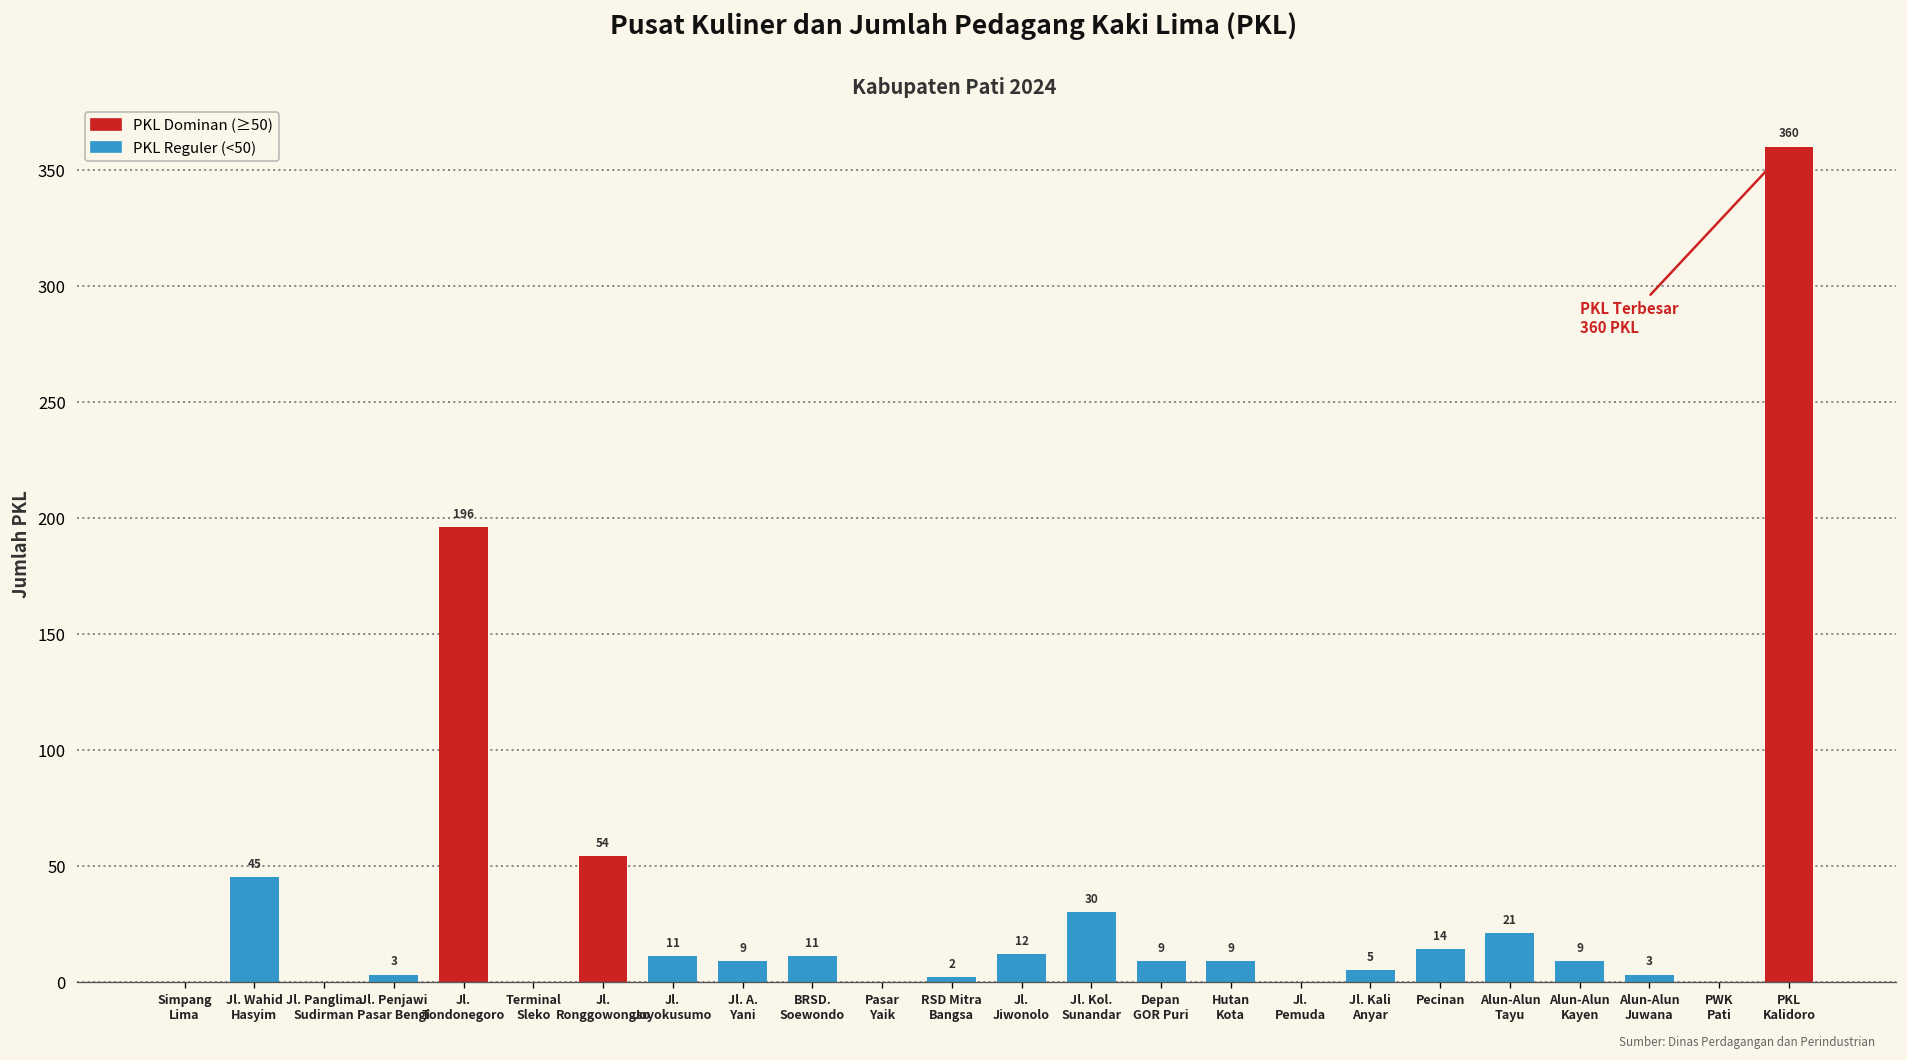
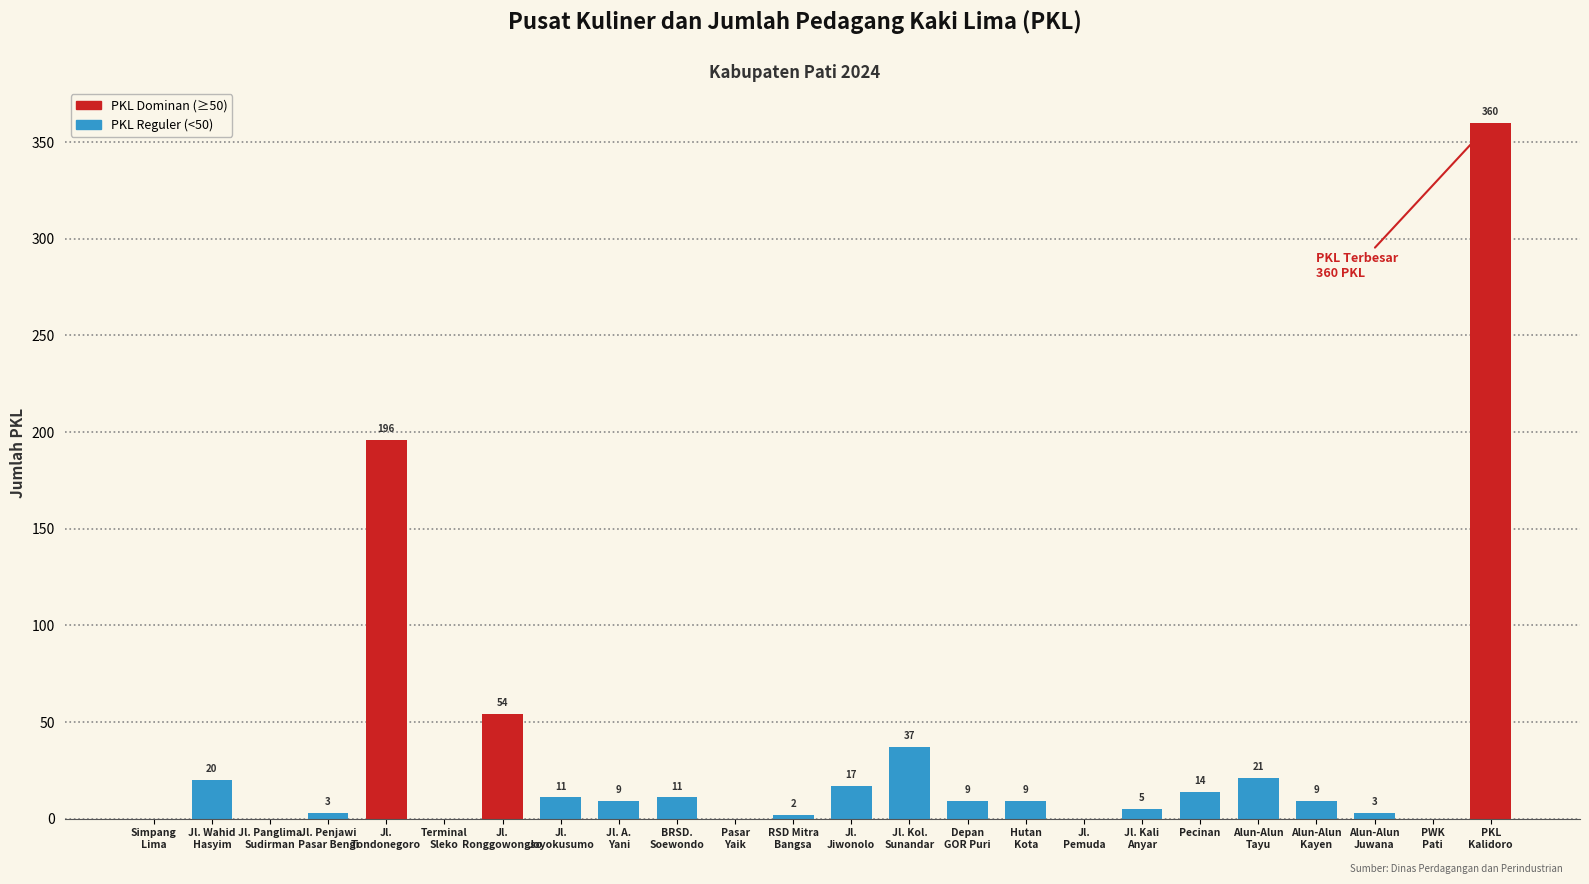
  {
-   "Jl. Wahid Hasyim": 45,
+   "Jl. Wahid Hasyim": 20,
    "Jl. Penjawi Pasar Bengi": 3,
    "Jl. Tondonegoro": 196,
    "Jl. A. Yani": 9,
    "BRSD. Soewondo": 11,
    "RSD Mitra Bangsa": 2,
-   "Jl. Jiwonolo": 12,
-   "Jl. Kol. Sunandar": 30,
+   "Jl. Jiwonolo": 17,
+   "Jl. Kol. Sunandar": 37,
    "Depan GOR Puri": 9,
    "Hutan Kota": 9,
    "Jl. Kali Anyar": 5,
    "Pecinan": 14,
    "Alun-Alun Tayu": 21,
    "Alun-Alun Kayen": 9,
    "Alun-Alun Juwana": 3,
    "PKL Kalidoro": 360
  }
